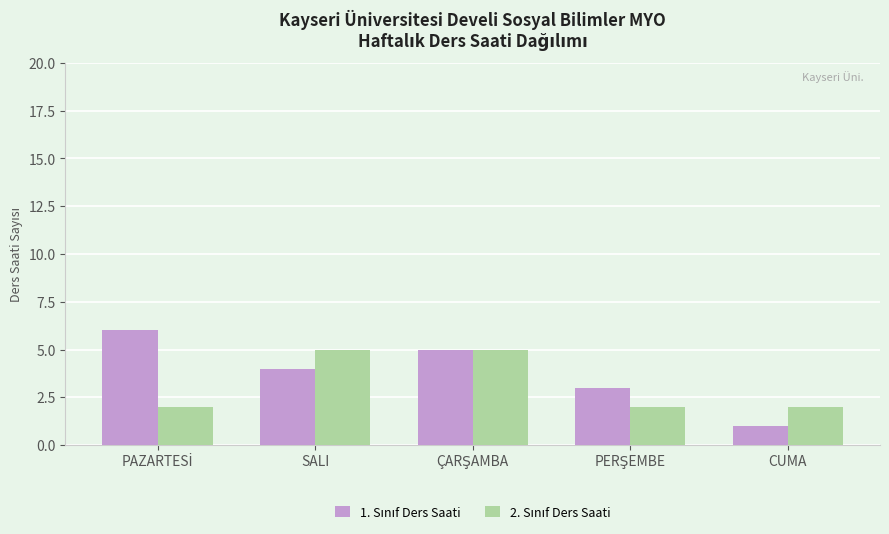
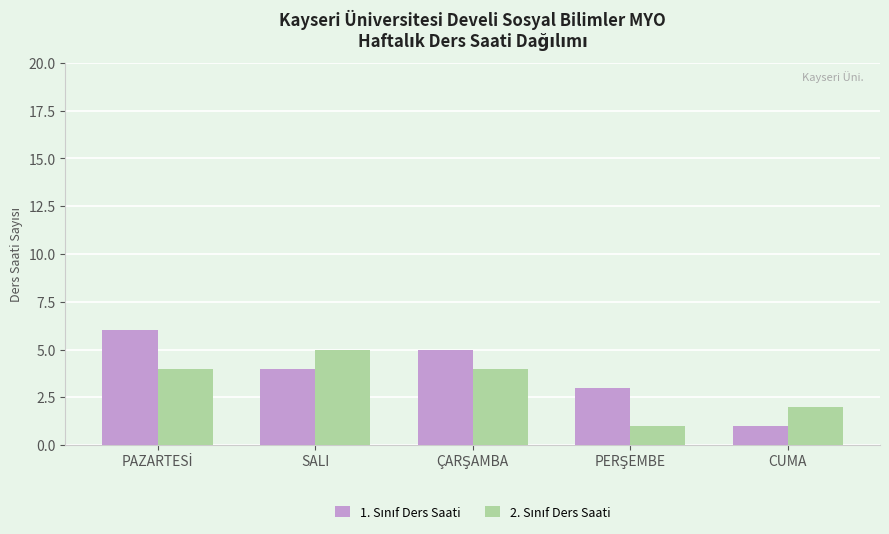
  {
    "1. Sınıf Ders Saati": {
      "PAZARTESİ": 6,
      "SALI": 4,
      "ÇARŞAMBA": 5,
      "PERŞEMBE": 3,
      "CUMA": 1
    },
    "2. Sınıf Ders Saati": {
-     "PAZARTESİ": 2,
+     "PAZARTESİ": 4,
      "SALI": 5,
-     "ÇARŞAMBA": 5,
-     "PERŞEMBE": 2,
+     "ÇARŞAMBA": 4,
+     "PERŞEMBE": 1,
      "CUMA": 2
    }
  }
